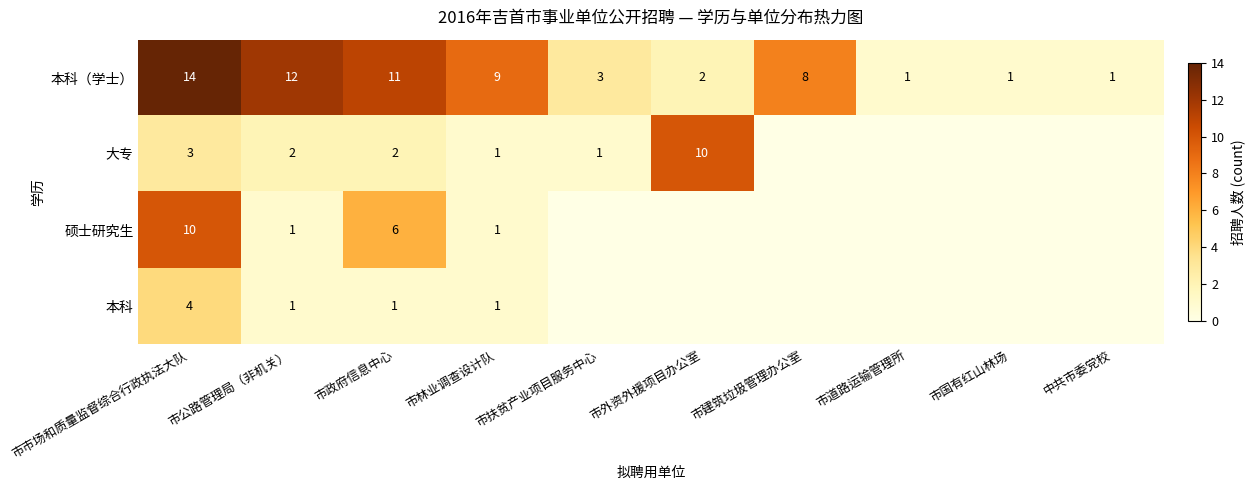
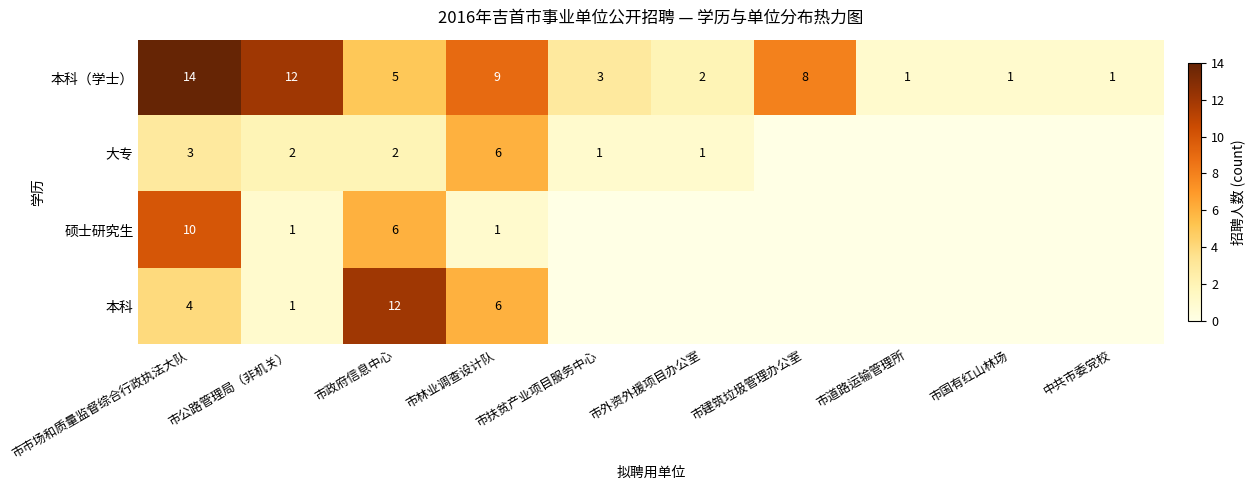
  {
    "本科（学士）": {
      "市市场和质量监督综合行政执法大队": 14,
      "市公路管理局（非机关）": 12,
-     "市政府信息中心": 11,
+     "市政府信息中心": 5,
      "市林业调查设计队": 9,
      "市扶贫产业项目服务中心": 3,
      "市外资外援项目办公室": 2,
      "市建筑垃圾管理办公室": 8,
      "市道路运输管理所": 1,
      "市国有红山林场": 1,
      "中共市委党校": 1
    },
    "大专": {
      "市市场和质量监督综合行政执法大队": 3,
      "市公路管理局（非机关）": 2,
      "市政府信息中心": 2,
-     "市林业调查设计队": 1,
+     "市林业调查设计队": 6,
      "市扶贫产业项目服务中心": 1,
-     "市外资外援项目办公室": 10
+     "市外资外援项目办公室": 1
    },
    "硕士研究生": {
      "市市场和质量监督综合行政执法大队": 10,
      "市公路管理局（非机关）": 1,
      "市政府信息中心": 6,
      "市林业调查设计队": 1
    },
    "本科": {
      "市市场和质量监督综合行政执法大队": 4,
      "市公路管理局（非机关）": 1,
-     "市政府信息中心": 1,
-     "市林业调查设计队": 1
+     "市政府信息中心": 12,
+     "市林业调查设计队": 6
    }
  }
